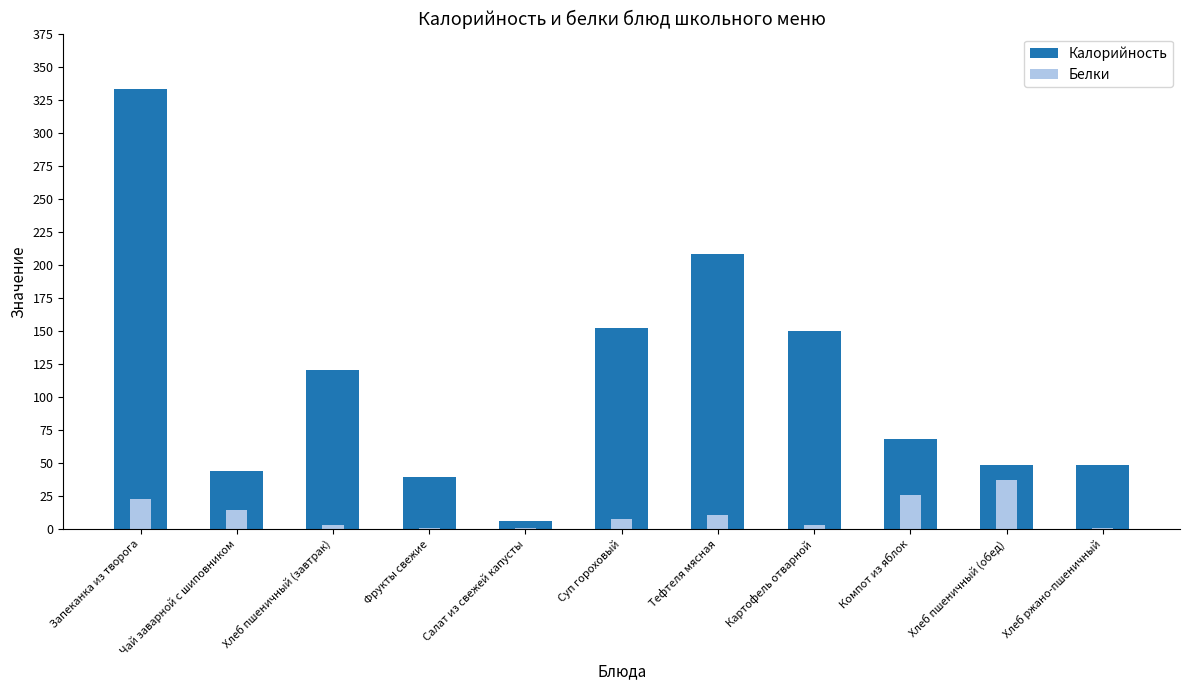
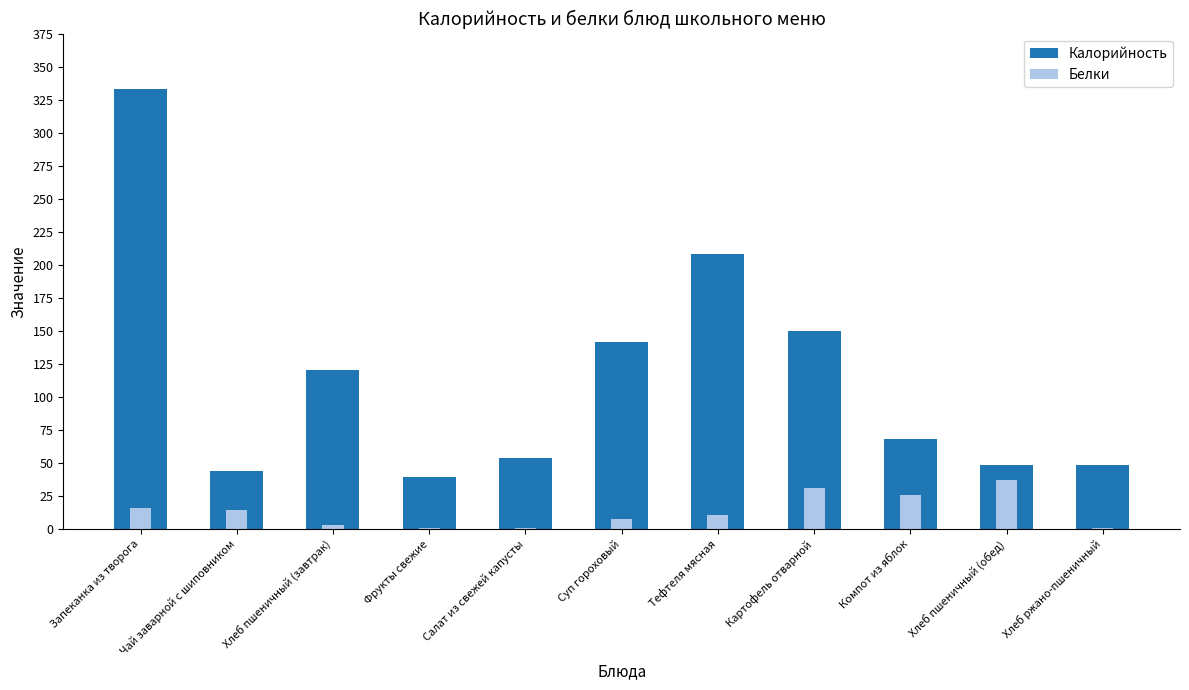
  {
    "Калорийность": {
      "Запеканка из творога": 333,
      "Чай заварной с шиповником": 44,
      "Хлеб пшеничный (завтрак)": 121,
      "Фрукты свежие": 39,
-     "Салат из свежей капусты": 6,
-     "Суп гороховый": 152,
+     "Салат из свежей капусты": 54,
+     "Суп гороховый": 141,
      "Тефтеля мясная": 208,
      "Картофель отварной": 150,
      "Компот из яблок": 68,
      "Хлеб пшеничный (обед)": 48,
      "Хлеб ржано-пшеничный": 48
    },
    "Белки": {
-     "Запеканка из творога": 23,
-     "Картофель отварной": 3
+     "Запеканка из творога": 16,
+     "Картофель отварной": 31
    }
  }
